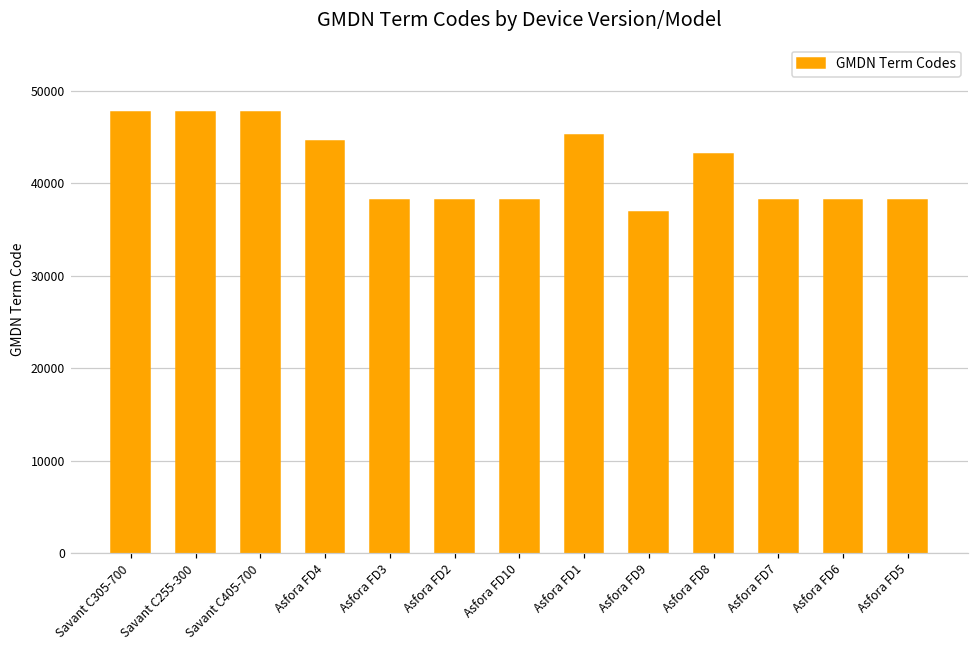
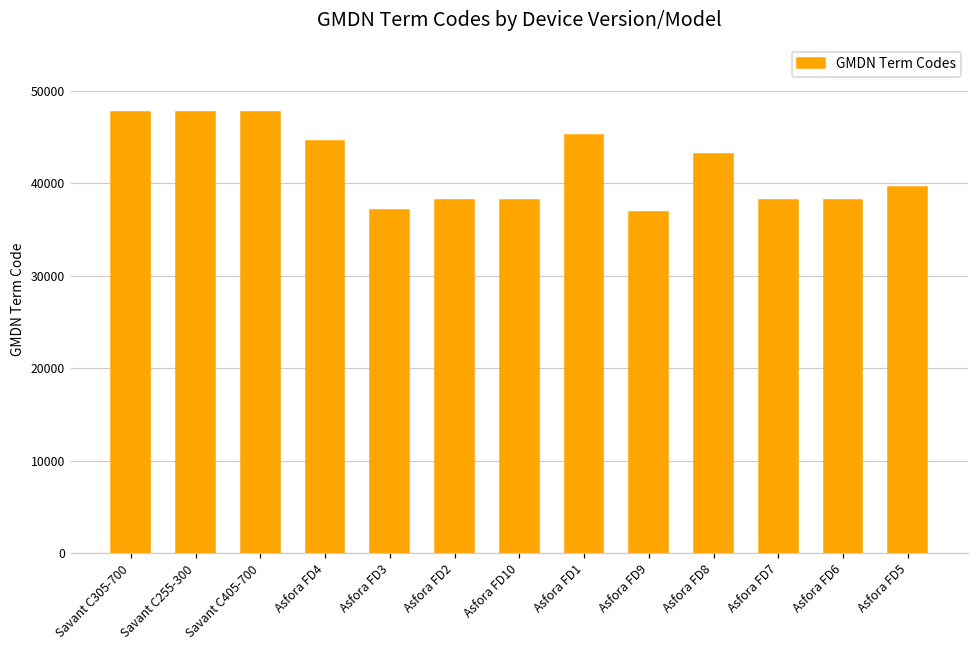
  {
    "Savant C305-700": 48000,
    "Savant C255-300": 48000,
    "Savant C405-700": 48000,
    "Asfora FD4": 45000,
-   "Asfora FD3": 38000,
+   "Asfora FD3": 37000,
    "Asfora FD2": 38000,
    "Asfora FD10": 38000,
    "Asfora FD1": 45000,
    "Asfora FD9": 37000,
    "Asfora FD8": 43000,
    "Asfora FD7": 38000,
    "Asfora FD6": 38000,
-   "Asfora FD5": 38000
+   "Asfora FD5": 40000
  }
